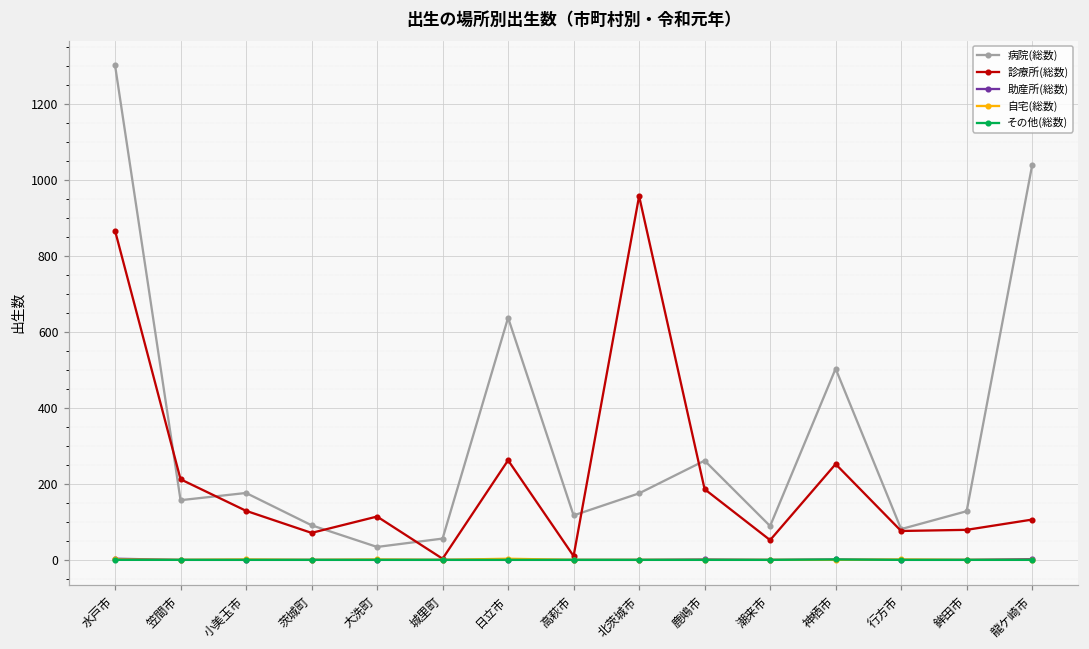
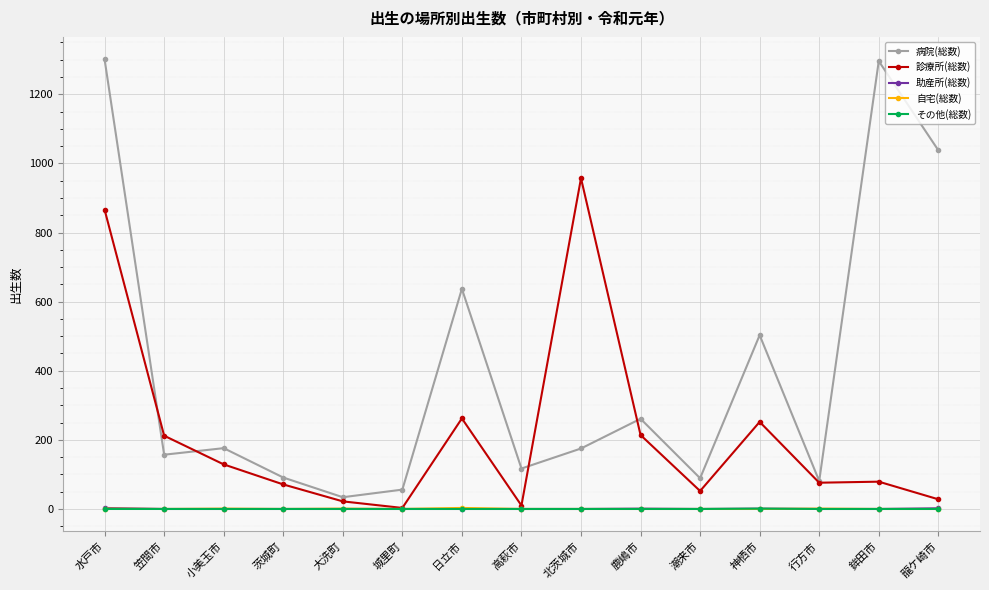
  {
    "病院(総数)": {
      "水戸市": 1300,
      "笠間市": 160,
      "小美玉市": 180,
      "茨城町": 90,
      "大洗町": 30,
      "城里町": 60,
      "日立市": 640,
      "高萩市": 120,
      "北茨城市": 180,
      "鹿嶋市": 260,
      "潮来市": 90,
      "神栖市": 500,
-     "鉾田市": 130,
+     "鉾田市": 1300,
      "龍ケ崎市": 1040
    },
    "診療所(総数)": {
      "水戸市": 870,
      "笠間市": 210,
      "小美玉市": 130,
      "茨城町": 70,
-     "大洗町": 110,
+     "大洗町": 20,
      "日立市": 260,
      "高萩市": 10,
      "北茨城市": 960,
-     "鹿嶋市": 190,
+     "鹿嶋市": 210,
      "潮来市": 50,
      "神栖市": 250,
      "鉾田市": 80,
-     "龍ケ崎市": 110
+     "龍ケ崎市": 30
    }
  }
